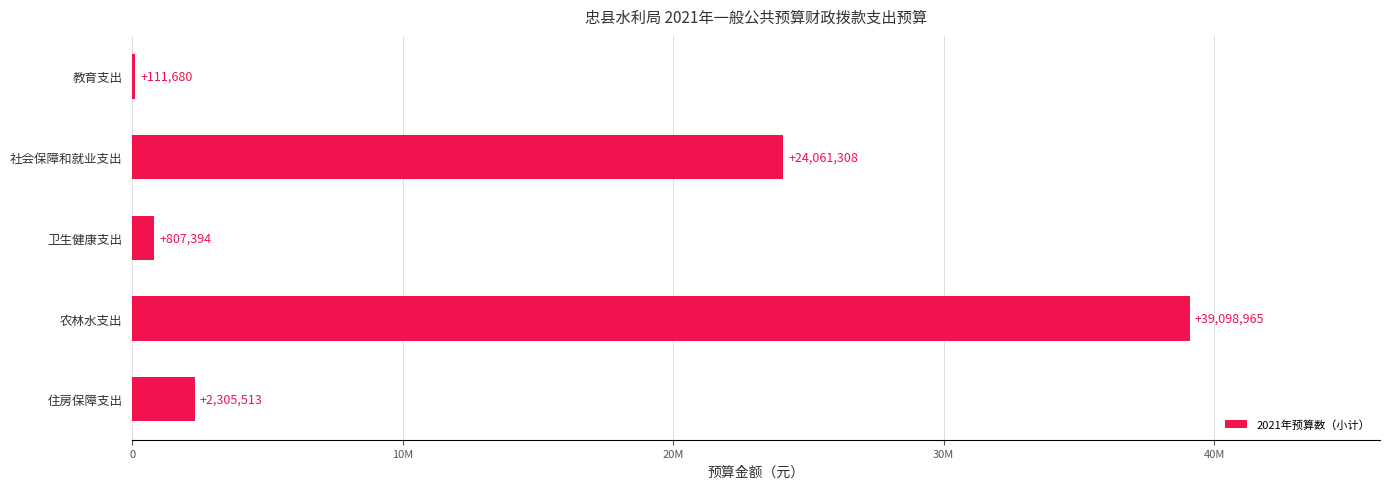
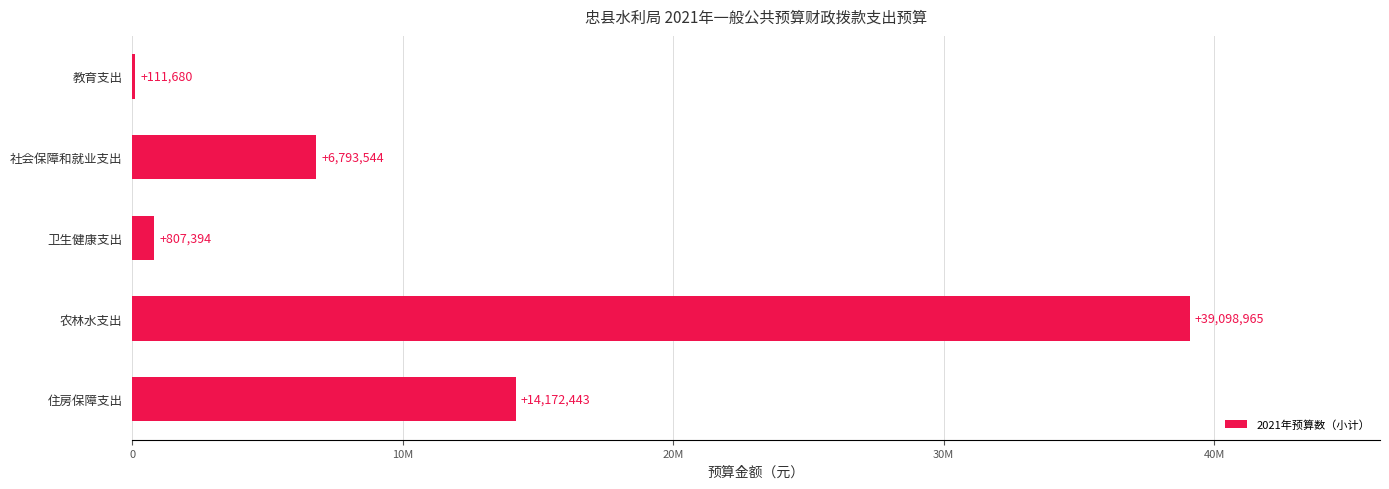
  {
    "教育支出": "+111,680",
-   "社会保障和就业支出": "+24,061,308",
+   "社会保障和就业支出": "+6,793,544",
    "卫生健康支出": "+807,394",
    "农林水支出": "+39,098,965",
-   "住房保障支出": "+2,305,513"
+   "住房保障支出": "+14,172,443"
  }
